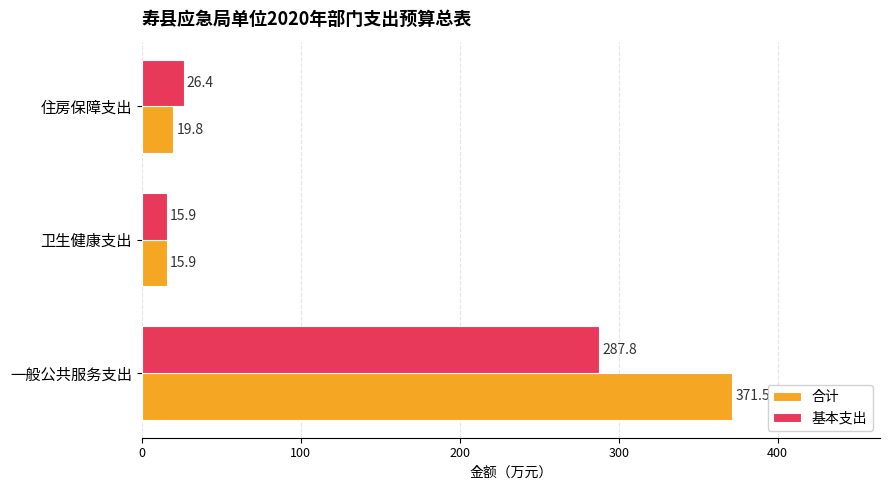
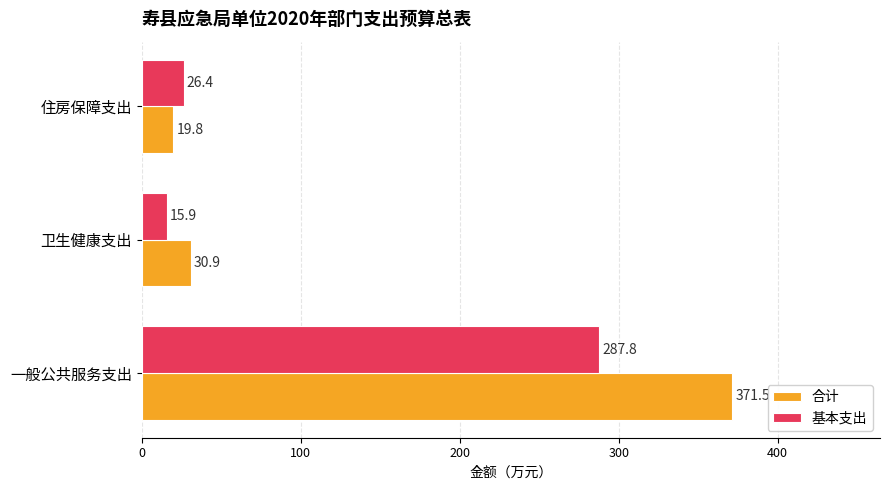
  {
    "合计": {
      "住房保障支出": 19.8,
-     "卫生健康支出": 15.9
+     "卫生健康支出": 30.9
    },
    "基本支出": {
      "住房保障支出": 26.4,
      "卫生健康支出": 15.9,
      "一般公共服务支出": 287.8
    }
  }
